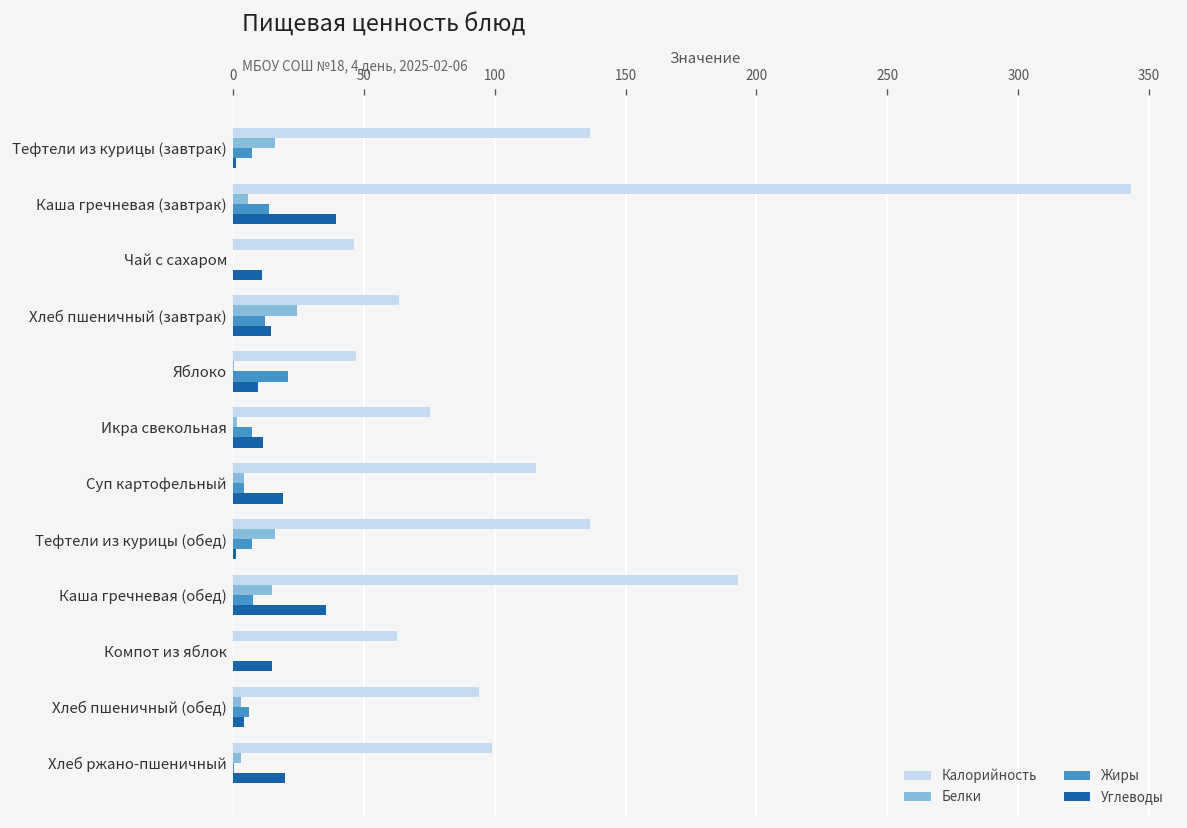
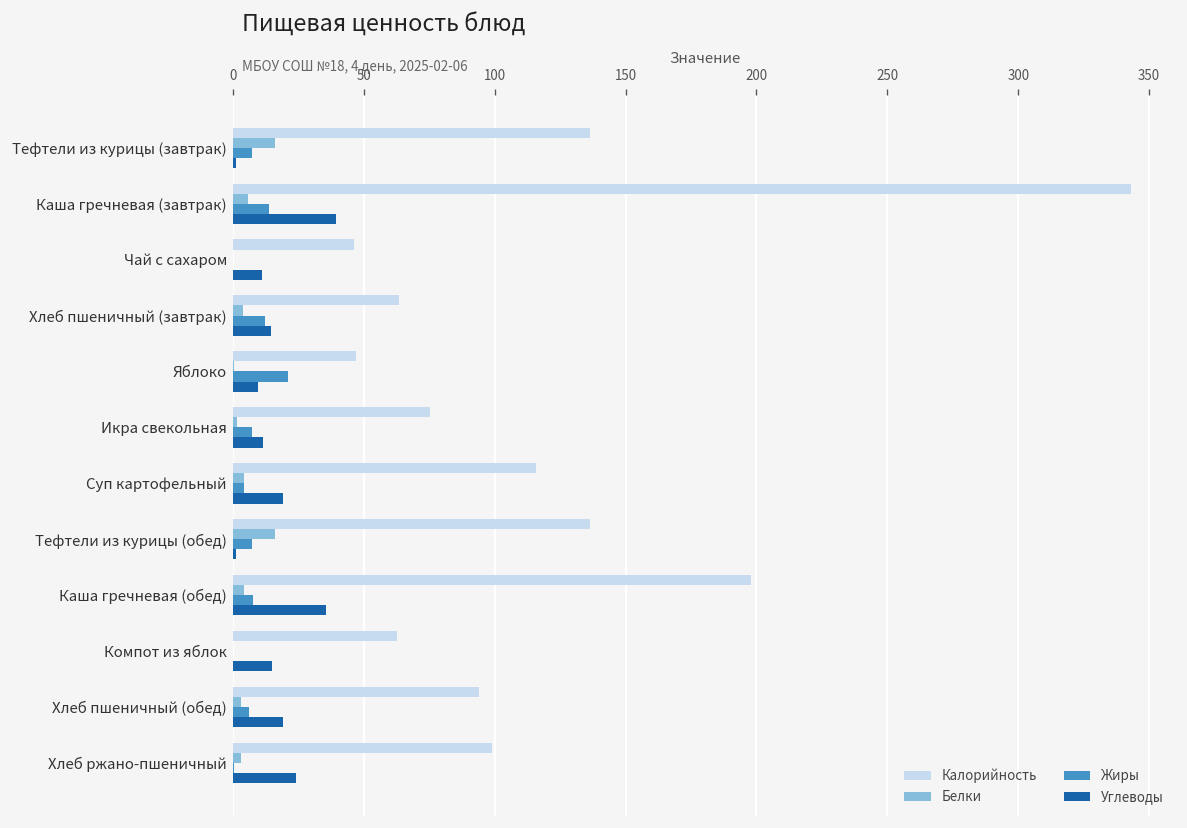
  {
    "Калорийность": {
      "Тефтели из курицы (завтрак)": 136,
      "Каша гречневая (завтрак)": 343,
      "Чай с сахаром": 46,
      "Хлеб пшеничный (завтрак)": 63,
      "Яблоко": 47,
      "Икра свекольная": 75,
      "Суп картофельный": 116,
      "Тефтели из курицы (обед)": 136,
-     "Каша гречневая (обед)": 193,
+     "Каша гречневая (обед)": 198,
      "Компот из яблок": 63,
      "Хлеб пшеничный (обед)": 94,
      "Хлеб ржано-пшеничный": 99
    },
    "Белки": {
      "Тефтели из курицы (завтрак)": 16,
      "Каша гречневая (завтрак)": 6,
-     "Хлеб пшеничный (завтрак)": 24,
+     "Хлеб пшеничный (завтрак)": 4,
      "Икра свекольная": 2,
      "Суп картофельный": 4,
      "Тефтели из курицы (обед)": 16,
-     "Каша гречневая (обед)": 15,
+     "Каша гречневая (обед)": 4,
      "Хлеб пшеничный (обед)": 3,
      "Хлеб ржано-пшеничный": 3
    },
    "Жиры": {
      "Тефтели из курицы (завтрак)": 8,
      "Каша гречневая (завтрак)": 14,
      "Хлеб пшеничный (завтрак)": 12,
      "Яблоко": 21,
      "Икра свекольная": 8,
      "Суп картофельный": 4,
      "Тефтели из курицы (обед)": 8,
      "Каша гречневая (обед)": 8,
      "Хлеб пшеничный (обед)": 6
    },
    "Углеводы": {
      "Тефтели из курицы (завтрак)": 1,
      "Каша гречневая (завтрак)": 40,
      "Чай с сахаром": 11,
      "Хлеб пшеничный (завтрак)": 14,
      "Яблоко": 10,
      "Икра свекольная": 12,
      "Суп картофельный": 19,
      "Тефтели из курицы (обед)": 1,
      "Каша гречневая (обед)": 36,
      "Компот из яблок": 15,
-     "Хлеб пшеничный (обед)": 4,
-     "Хлеб ржано-пшеничный": 20
+     "Хлеб пшеничный (обед)": 19,
+     "Хлеб ржано-пшеничный": 24
    }
  }
